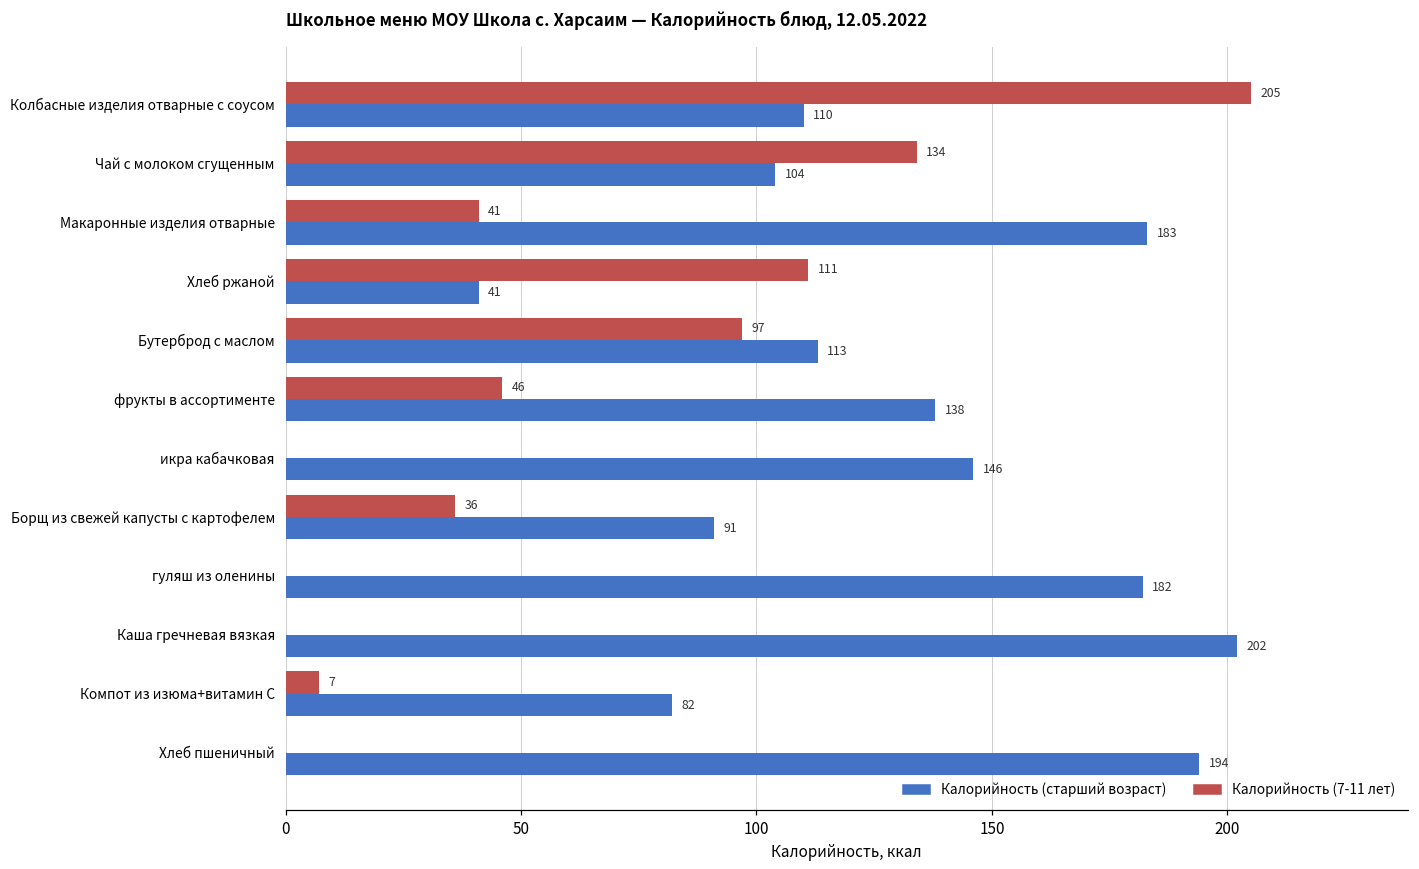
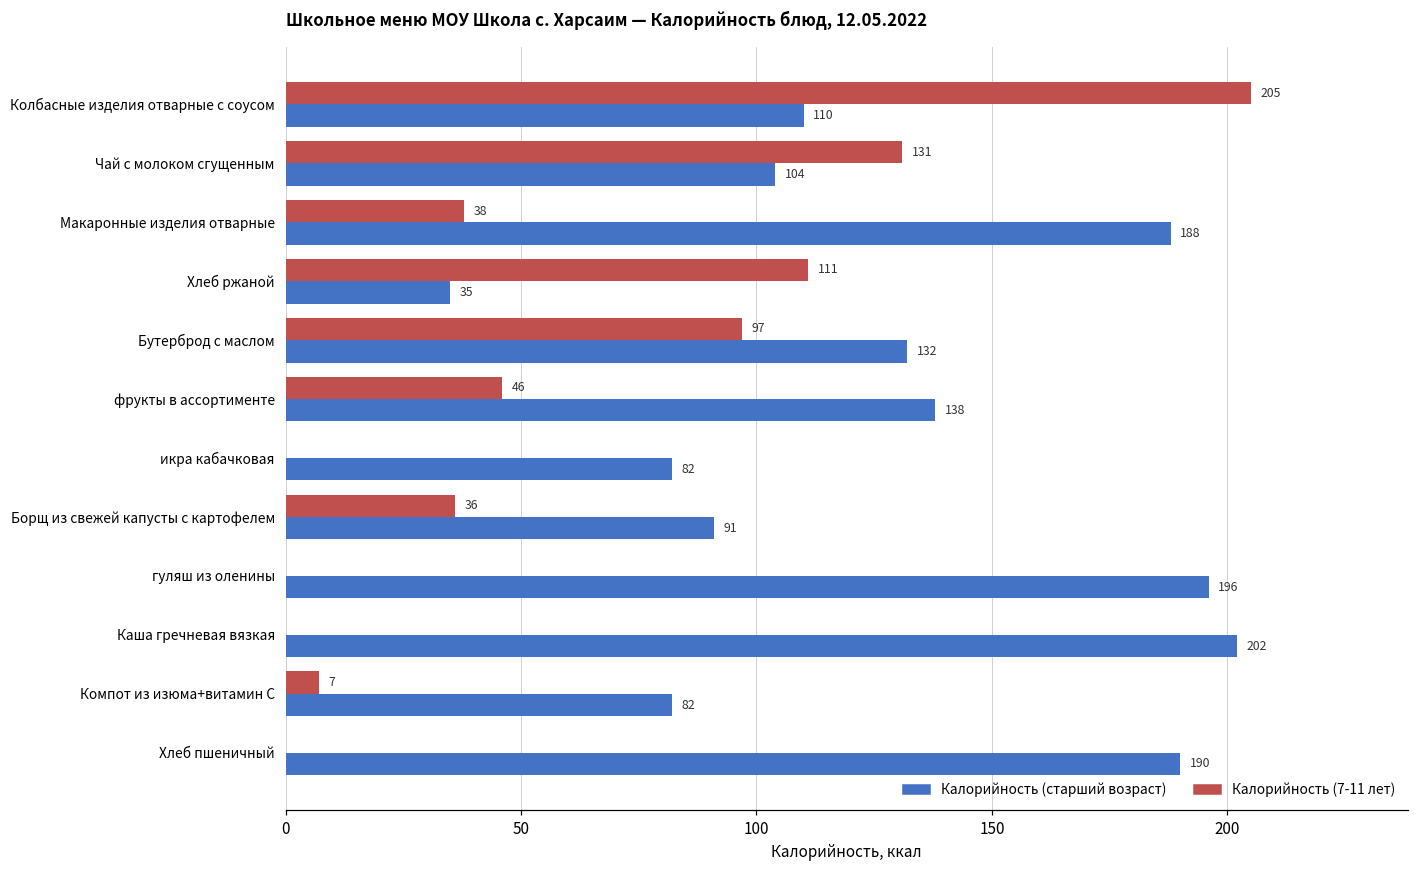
  {
    "Калорийность (старший возраст)": {
      "Колбасные изделия отварные с соусом": 110,
      "Чай с молоком сгущенным": 104,
-     "Макаронные изделия отварные": 183,
-     "Хлеб ржаной": 41,
-     "Бутерброд с маслом": 113,
+     "Макаронные изделия отварные": 188,
+     "Хлеб ржаной": 35,
+     "Бутерброд с маслом": 132,
      "фрукты в ассортименте": 138,
-     "икра кабачковая": 146,
+     "икра кабачковая": 82,
      "Борщ из свежей капусты с картофелем": 91,
-     "гуляш из оленины": 182,
+     "гуляш из оленины": 196,
      "Каша гречневая вязкая": 202,
      "Компот из изюма+витамин С": 82,
-     "Хлеб пшеничный": 194
+     "Хлеб пшеничный": 190
    },
    "Калорийность (7-11 лет)": {
      "Колбасные изделия отварные с соусом": 205,
-     "Чай с молоком сгущенным": 134,
-     "Макаронные изделия отварные": 41,
+     "Чай с молоком сгущенным": 131,
+     "Макаронные изделия отварные": 38,
      "Хлеб ржаной": 111,
      "Бутерброд с маслом": 97,
      "фрукты в ассортименте": 46,
      "Борщ из свежей капусты с картофелем": 36,
      "Компот из изюма+витамин С": 7
    }
  }
